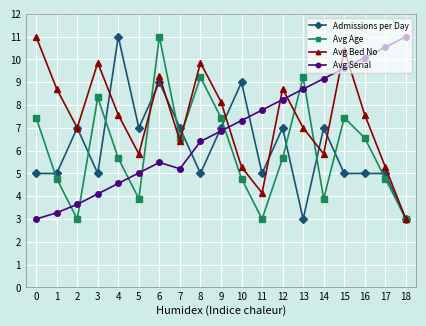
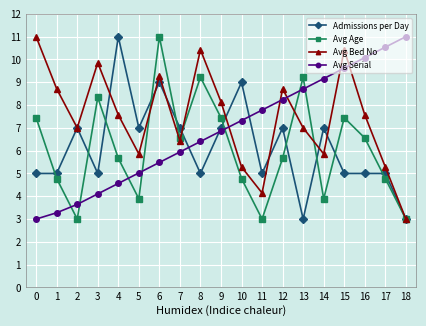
  {
    "Admissions per Day": {
      "0": 5.0,
      "1": 5.0,
      "3": 5.0,
      "4": 11.0,
      "5": 7.0,
      "6": 9.0,
      "7": 7.0,
      "8": 5.0,
      "9": 7.0,
      "10": 9.0,
      "11": 5.0,
      "12": 7.0,
      "13": 3.0,
      "14": 7.0,
      "15": 5.0,
      "16": 5.0,
      "17": 5.0
    },
    "Avg Age": {
      "0": 7.4,
      "1": 4.8,
      "2": 3.0,
      "3": 8.3,
      "4": 5.7,
      "5": 3.9,
      "6": 11.0,
      "7": 6.6,
      "8": 9.2,
      "9": 7.4,
      "10": 4.8,
      "11": 3.0,
      "12": 5.7,
      "13": 9.2,
      "14": 3.9,
      "15": 7.4,
      "16": 6.6,
      "17": 4.8
    },
    "Avg Bed No": {
      "0": 11.0,
      "1": 8.7,
      "3": 9.9,
      "4": 7.6,
      "5": 5.9,
      "6": 9.3,
      "7": 6.4,
-     "8": 9.9,
+     "8": 10.4,
      "9": 8.1,
      "10": 5.3,
      "11": 4.1,
      "12": 8.7,
      "13": 7.0,
      "14": 5.9,
      "16": 7.6,
      "17": 5.3
    },
    "Avg Serial": {
      "0": 3.0,
      "1": 3.3,
      "2": 3.6,
      "3": 4.1,
      "4": 4.6,
      "5": 5.0,
      "6": 5.5,
-     "7": 5.2,
+     "7": 5.9,
      "8": 6.4,
      "9": 6.9,
      "10": 7.3,
      "11": 7.8,
      "12": 8.2,
      "13": 8.7,
      "14": 9.2
    }
  }
